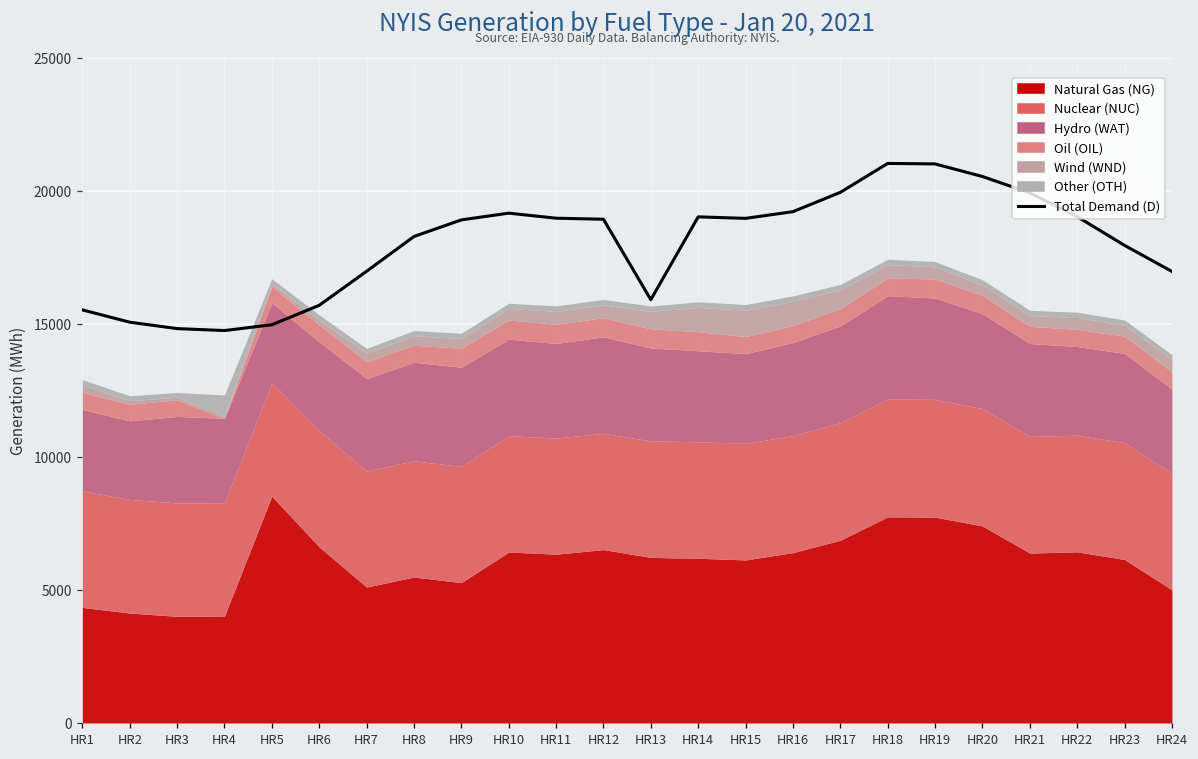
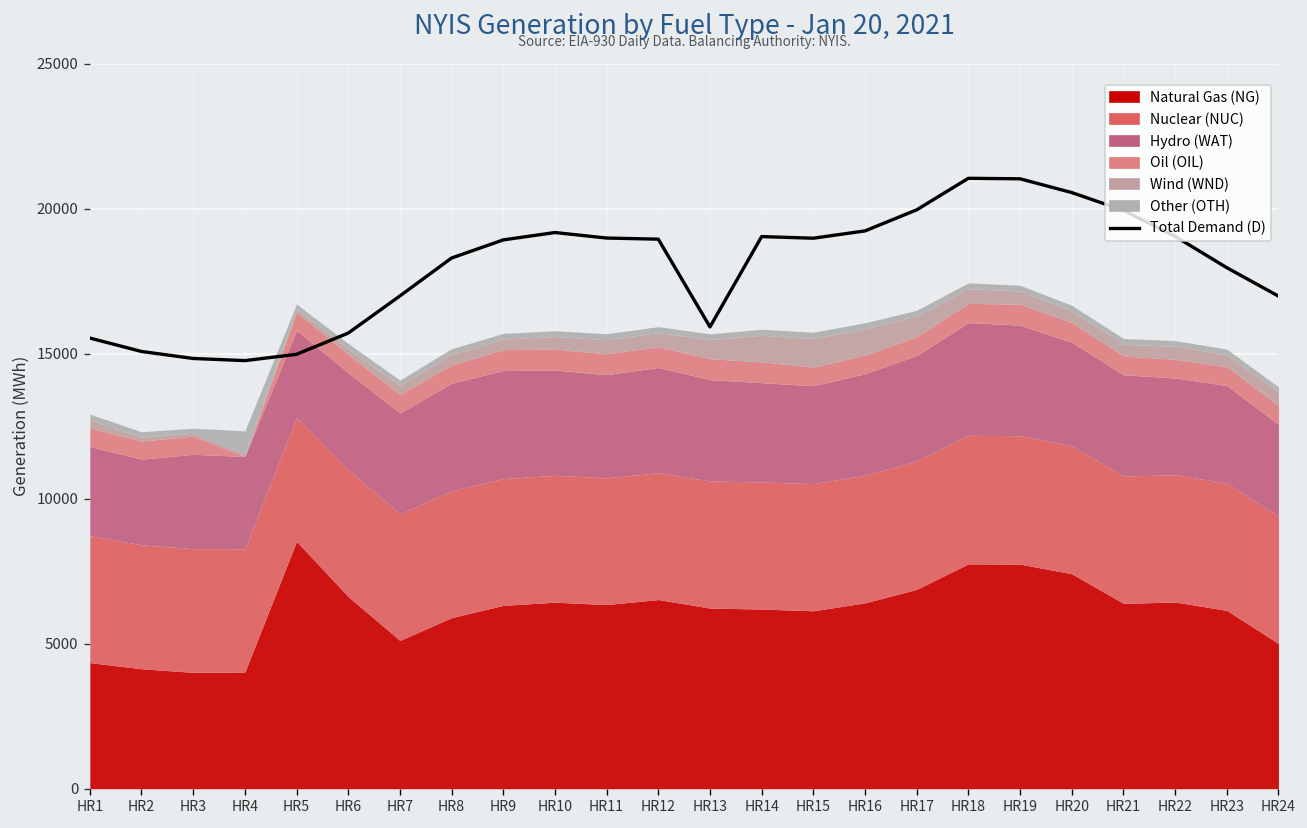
  {
    "Total Demand (D)": {
      "HR1": 15500,
      "HR2": 15100,
      "HR3": 14800,
      "HR4": 14800,
      "HR5": 15000,
      "HR6": 15700,
      "HR7": 17000,
      "HR8": 18300,
      "HR9": 18900,
      "HR10": 19200,
      "HR11": 19000,
      "HR12": 18900,
      "HR13": 15900,
      "HR14": 19000,
      "HR15": 19000,
      "HR16": 19200,
      "HR17": 20000,
      "HR18": 21000,
      "HR19": 21000,
      "HR20": 20600,
      "HR23": 18000,
      "HR24": 17000
    },
    "Natural Gas (NG)": {
      "HR1": 4300,
      "HR2": 4100,
      "HR3": 4000,
      "HR4": 4000,
      "HR5": 8500,
      "HR6": 6600,
      "HR7": 5100,
-     "HR8": 5500,
-     "HR9": 5300,
+     "HR8": 5900,
+     "HR9": 6300,
      "HR10": 6400,
      "HR11": 6300,
      "HR12": 6500,
      "HR13": 6200,
      "HR14": 6200,
      "HR15": 6100,
      "HR16": 6400,
      "HR17": 6900,
      "HR18": 7800,
      "HR19": 7700,
      "HR20": 7400,
      "HR21": 6400,
      "HR22": 6400,
      "HR23": 6200,
      "HR24": 5000
    }
  }
